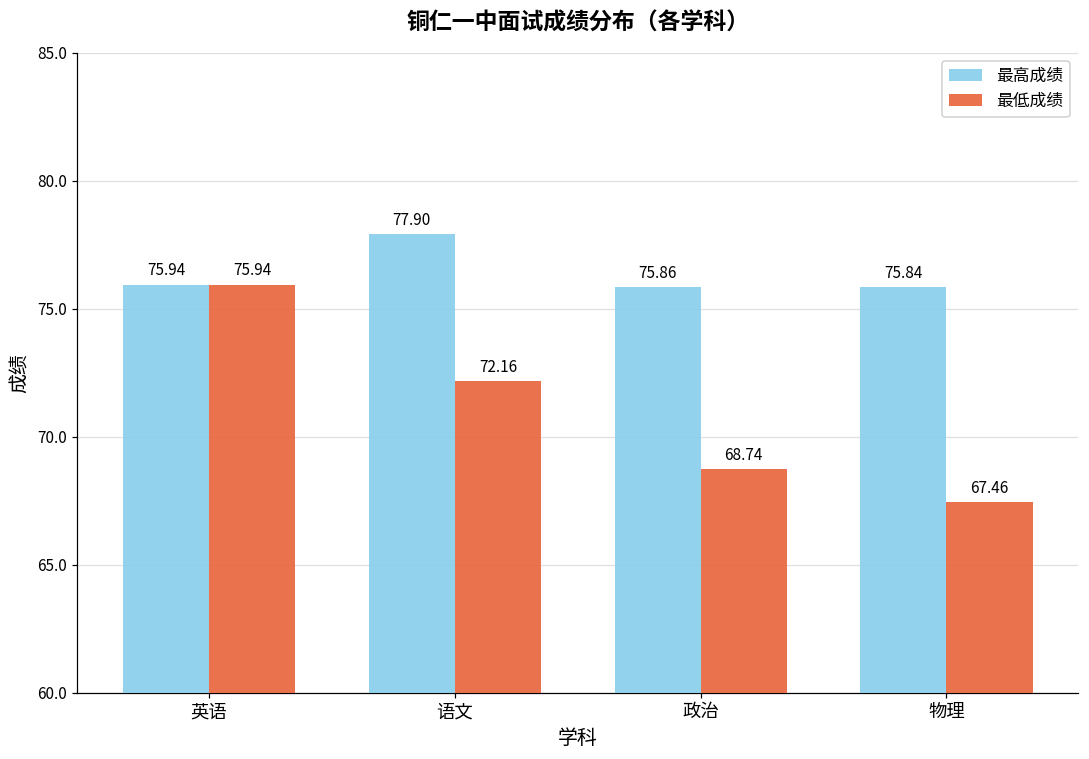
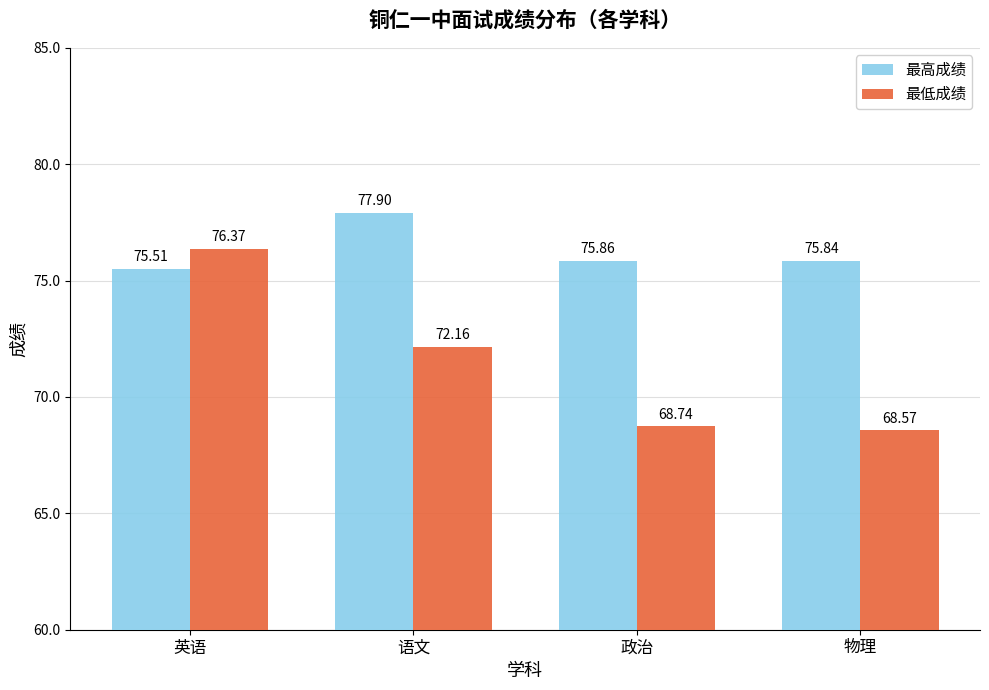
  {
    "最高成绩": {
-     "英语": 75.94,
+     "英语": 75.51,
      "语文": 77.90,
      "政治": 75.86,
      "物理": 75.84
    },
    "最低成绩": {
-     "英语": 75.94,
+     "英语": 76.37,
      "语文": 72.16,
      "政治": 68.74,
-     "物理": 67.46
+     "物理": 68.57
    }
  }
